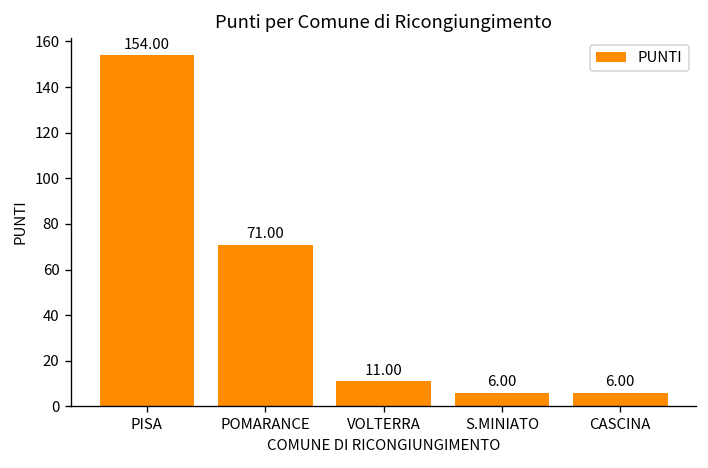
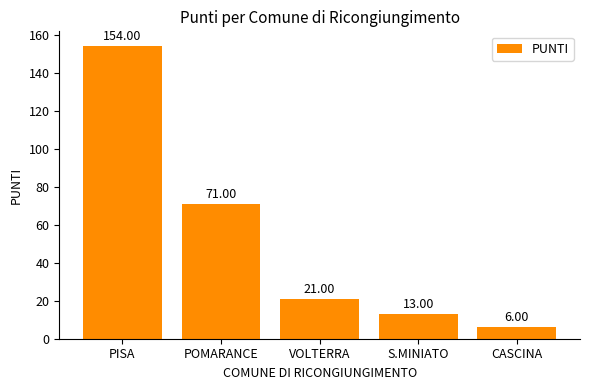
  {
    "PISA": 154.00,
    "POMARANCE": 71.00,
-   "VOLTERRA": 11.00,
-   "S.MINIATO": 6.00,
+   "VOLTERRA": 21.00,
+   "S.MINIATO": 13.00,
    "CASCINA": 6.00
  }
